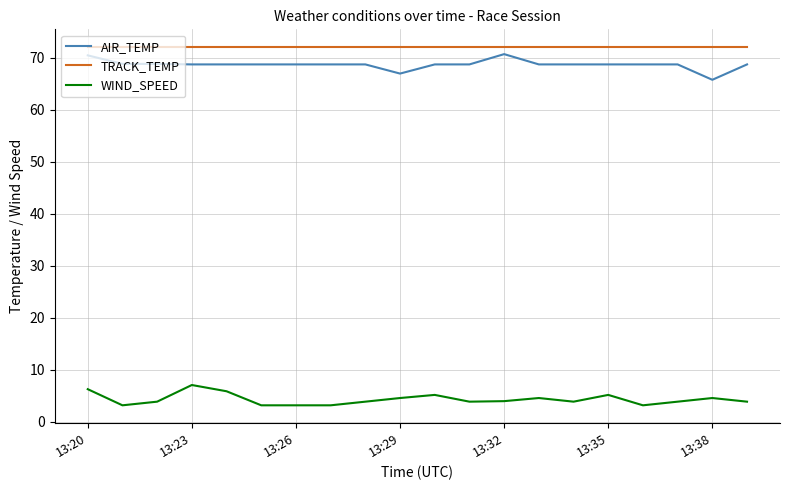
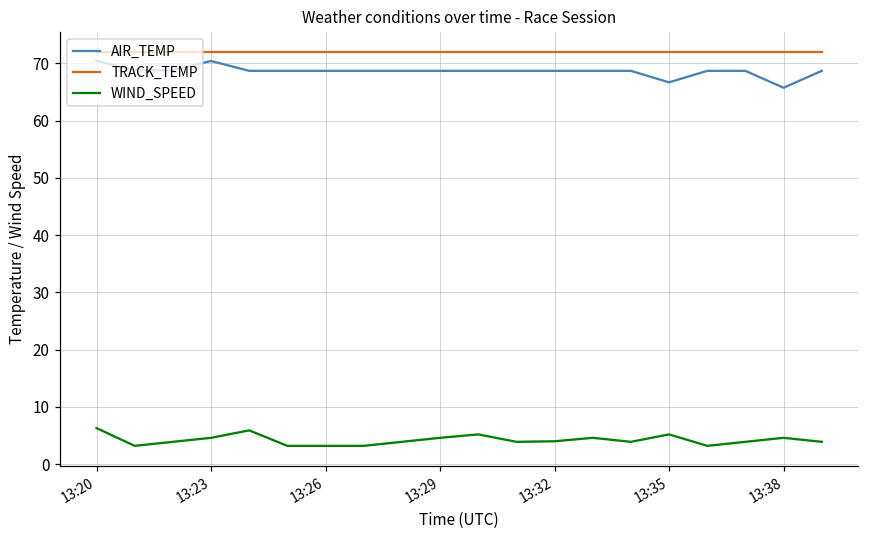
  {
    "AIR_TEMP": {
-     "13:23": 69,
+     "13:23": 70,
      "13:26": 69,
-     "13:29": 67,
-     "13:32": 71,
-     "13:35": 69,
+     "13:29": 69,
+     "13:32": 69,
+     "13:35": 67,
      "13:38": 66
    },
    "TRACK_TEMP": {
      "13:23": 72,
      "13:26": 72,
      "13:29": 72,
      "13:32": 72,
      "13:35": 72,
      "13:38": 72
    },
    "WIND_SPEED": {
      "13:20": 6,
-     "13:23": 7,
+     "13:23": 5,
      "13:26": 3,
      "13:29": 5,
      "13:32": 4,
      "13:35": 5,
      "13:38": 5
    }
  }
